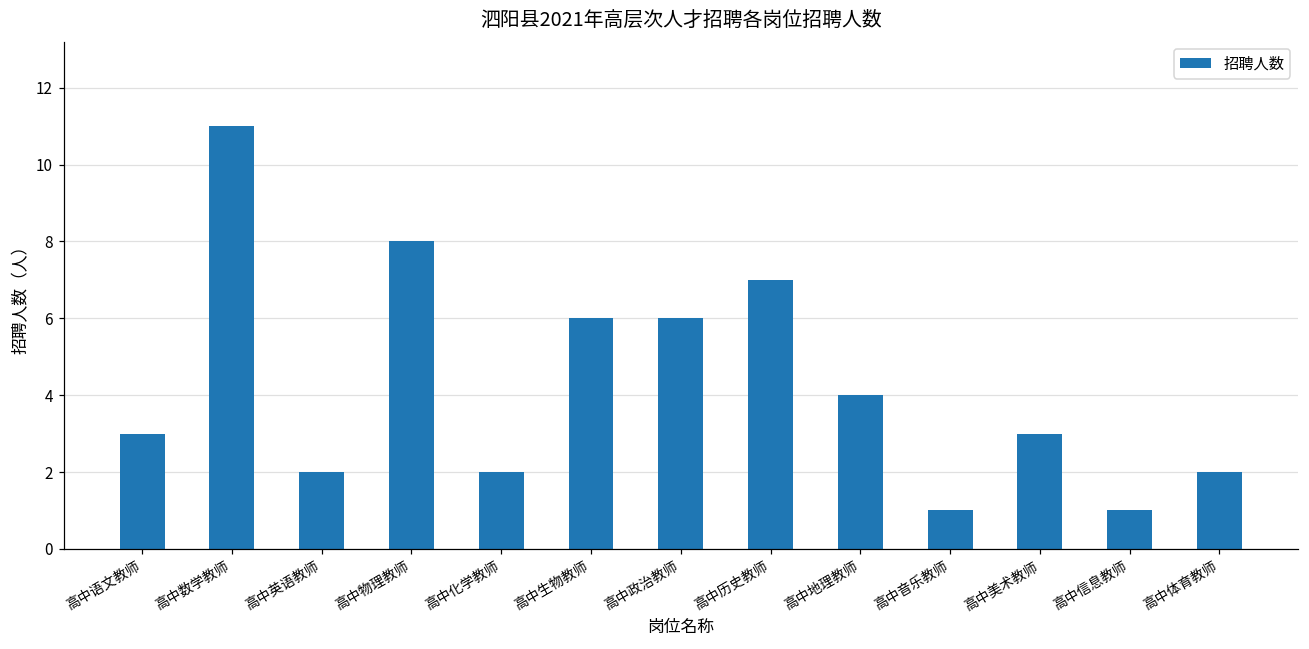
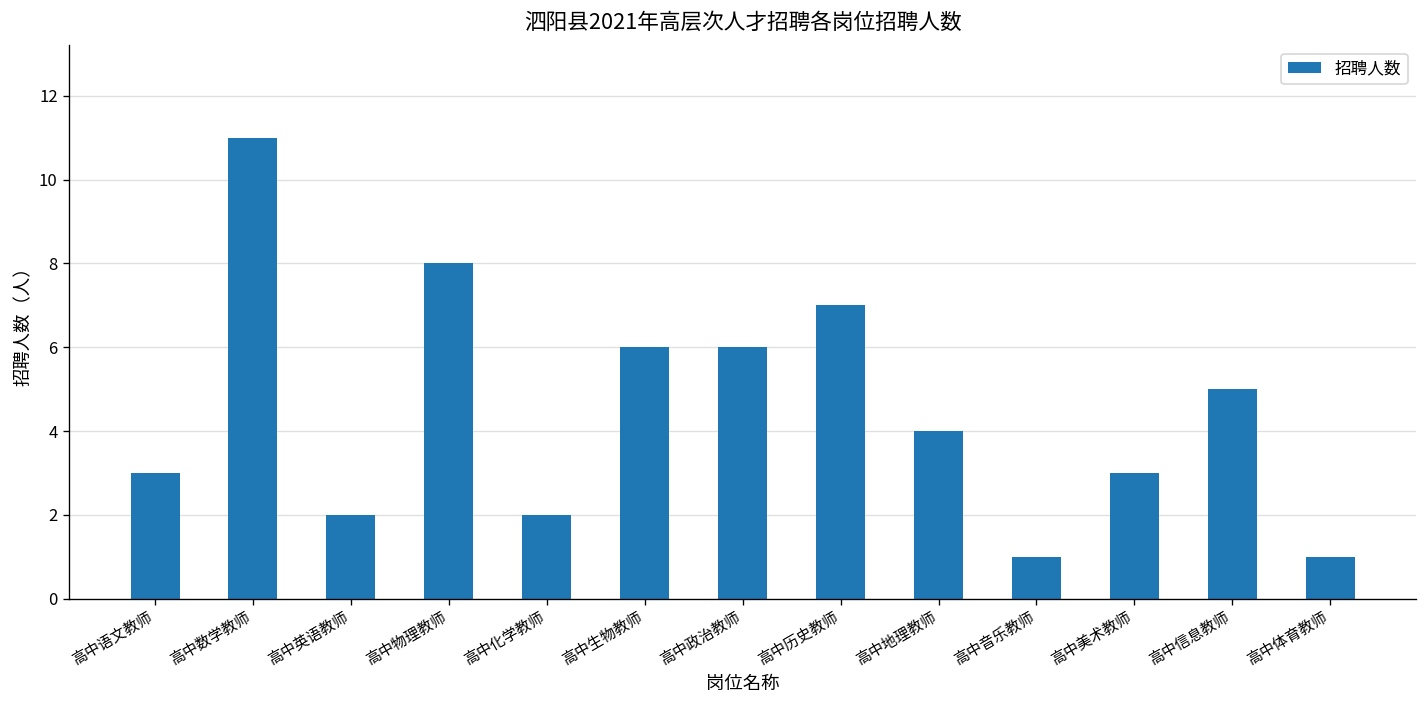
  {
    "高中语文教师": 3,
    "高中数学教师": 11,
    "高中英语教师": 2,
    "高中物理教师": 8,
    "高中化学教师": 2,
    "高中生物教师": 6,
    "高中政治教师": 6,
    "高中历史教师": 7,
    "高中地理教师": 4,
    "高中音乐教师": 1,
    "高中美术教师": 3,
-   "高中信息教师": 1,
-   "高中体育教师": 2
+   "高中信息教师": 5,
+   "高中体育教师": 1
  }
